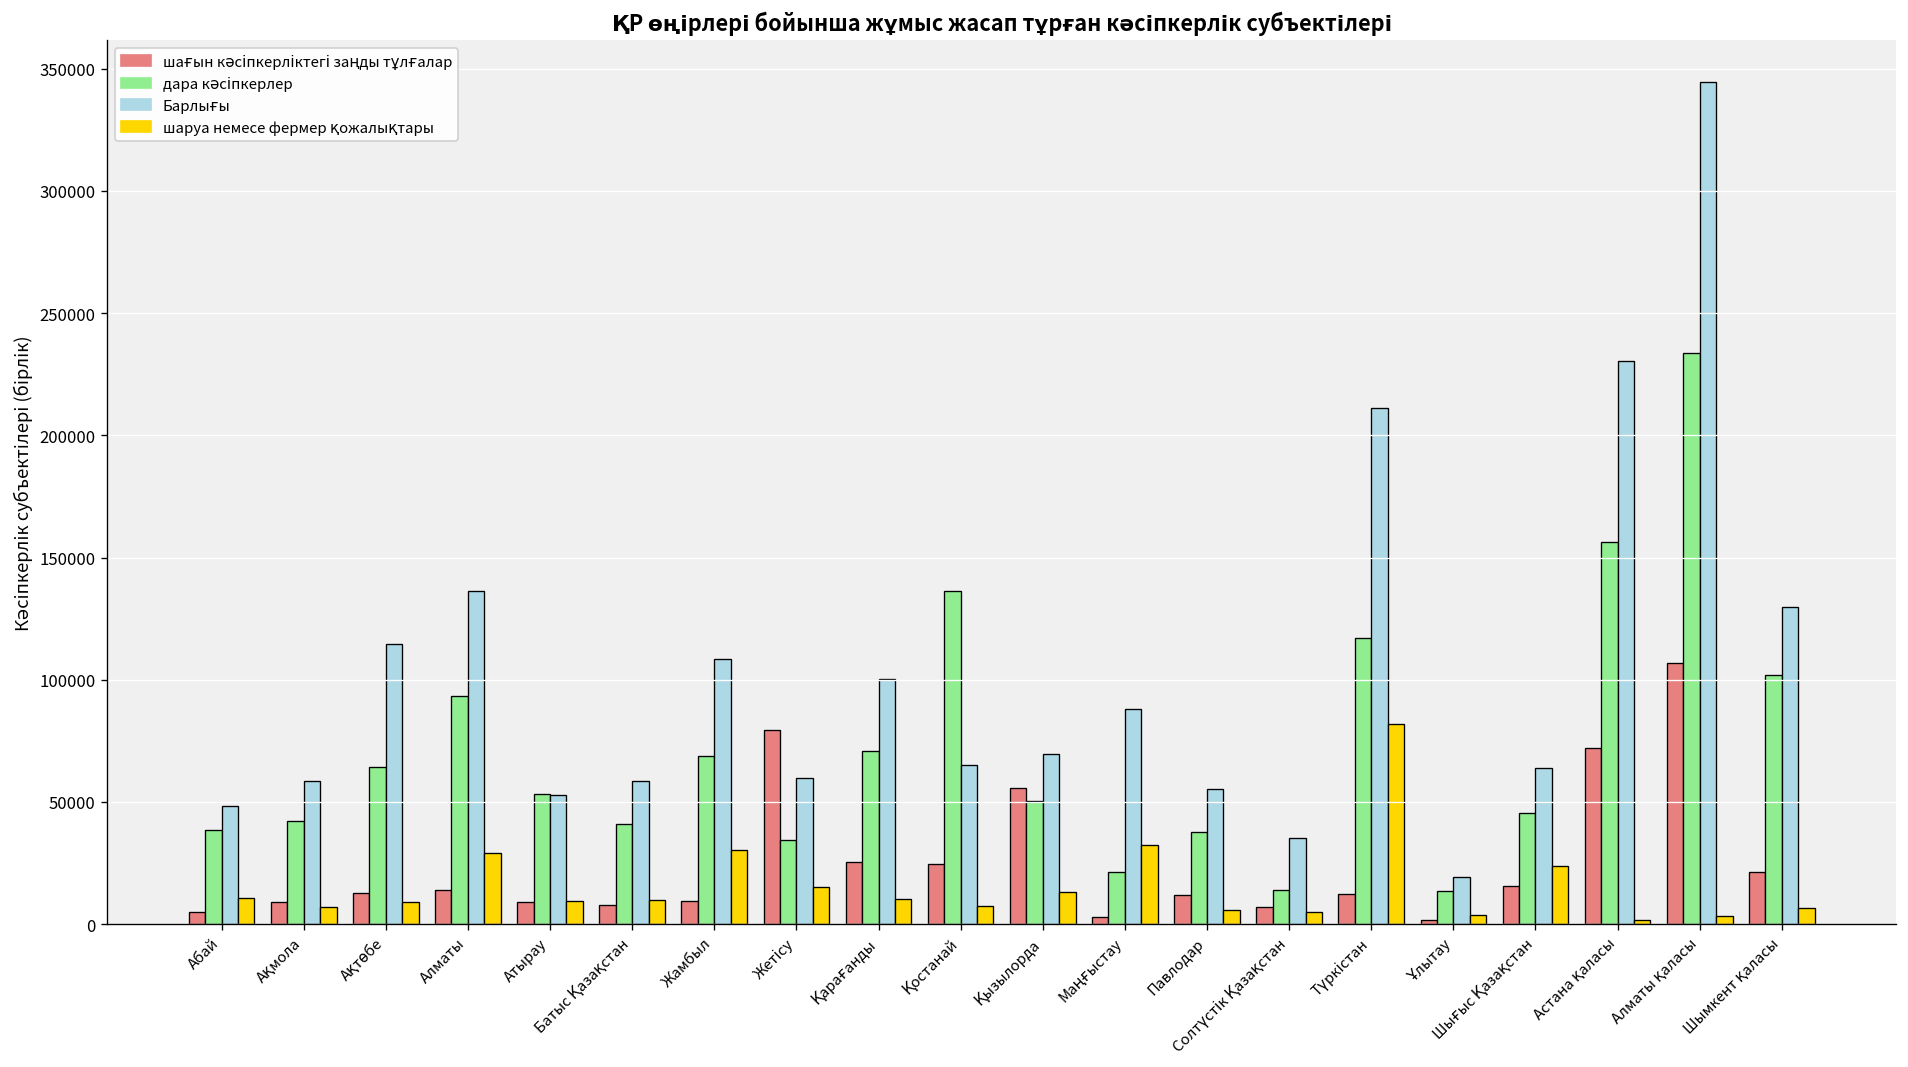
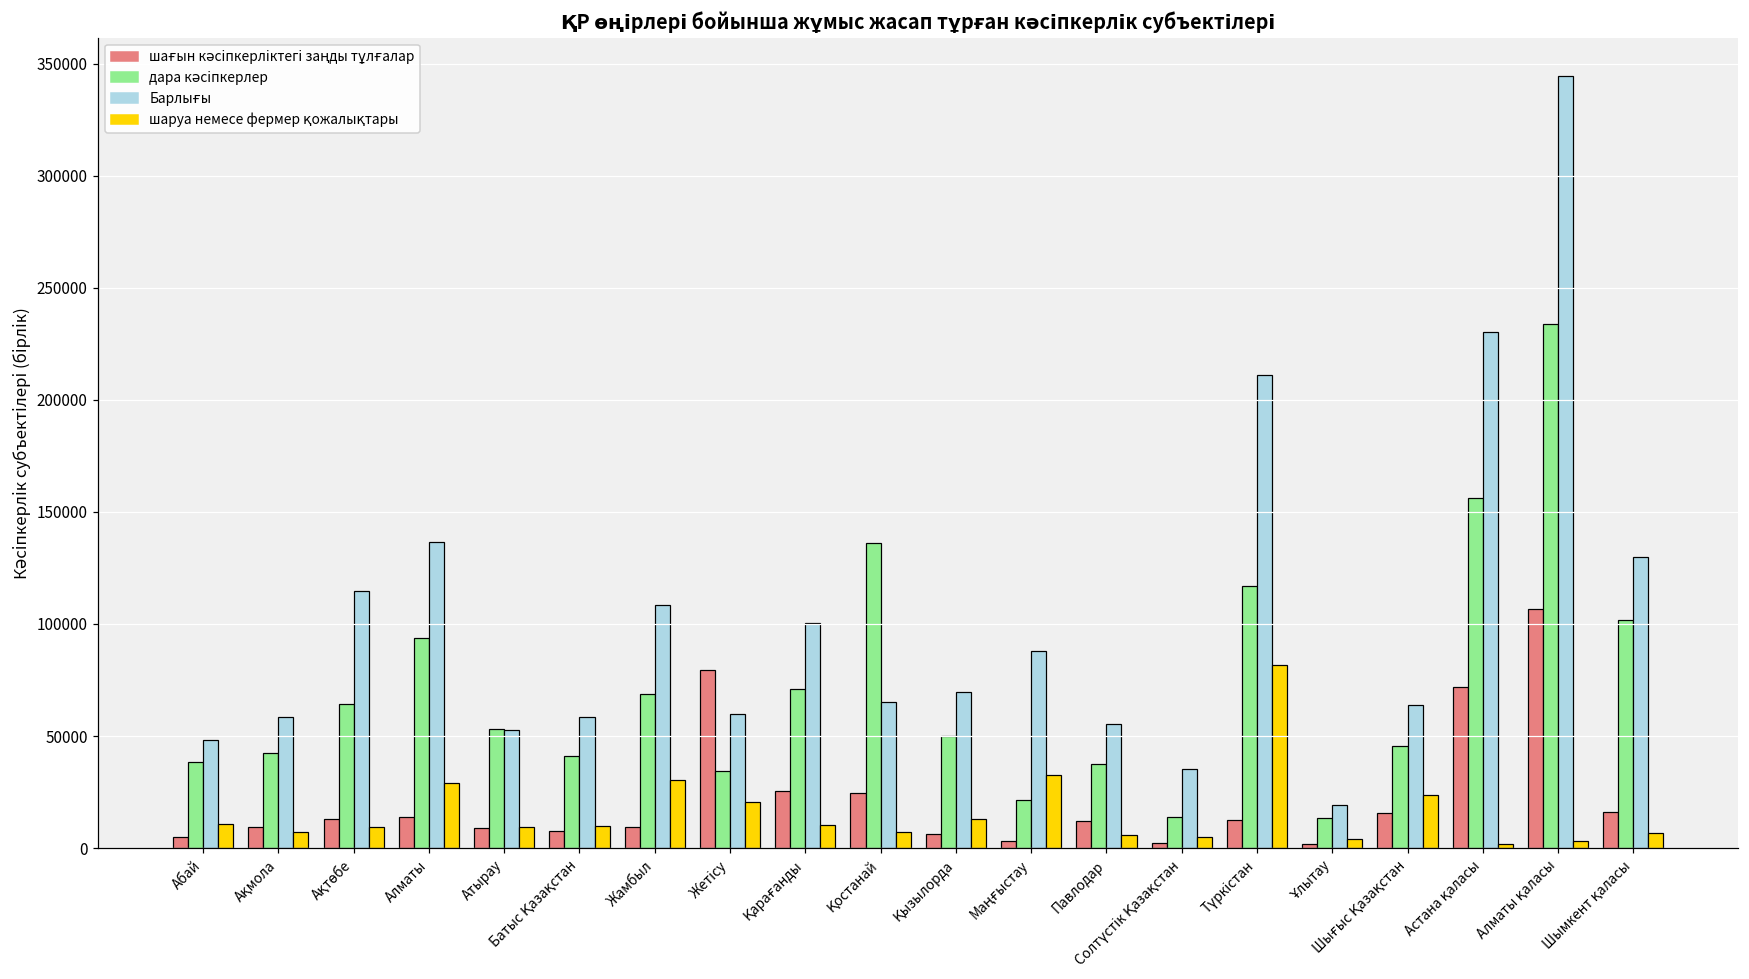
  {
    "шағын кәсіпкерліктегі заңды тұлғалар": {
      "Абай": 5000,
      "Ақмола": 9000,
      "Ақтөбе": 13000,
      "Алматы": 14000,
      "Атырау": 9000,
      "Батыс Қазақстан": 8000,
      "Жамбыл": 9000,
      "Жетісу": 79000,
      "Қарағанды": 25000,
      "Қостанай": 25000,
-     "Қызылорда": 56000,
+     "Қызылорда": 6000,
      "Маңғыстау": 3000,
      "Павлодар": 12000,
-     "Солтүстік Қазақстан": 7000,
+     "Солтүстік Қазақстан": 2000,
      "Түркістан": 12000,
      "Ұлытау": 2000,
      "Шығыс Қазақстан": 16000,
      "Астана қаласы": 72000,
      "Алматы қаласы": 107000,
-     "Шымкент қаласы": 21000
+     "Шымкент қаласы": 16000
    },
    "дара кәсіпкерлер": {
      "Абай": 38000,
      "Ақмола": 42000,
      "Ақтөбе": 64000,
      "Алматы": 94000,
      "Атырау": 53000,
      "Батыс Қазақстан": 41000,
      "Жамбыл": 69000,
      "Жетісу": 34000,
      "Қарағанды": 71000,
      "Қостанай": 136000,
      "Қызылорда": 50000,
      "Маңғыстау": 21000,
      "Павлодар": 38000,
      "Солтүстік Қазақстан": 14000,
      "Түркістан": 117000,
      "Ұлытау": 13000,
      "Шығыс Қазақстан": 46000,
      "Астана қаласы": 156000,
      "Алматы қаласы": 234000,
      "Шымкент қаласы": 102000
    },
    "Барлығы": {
      "Абай": 48000,
      "Ақмола": 58000,
      "Ақтөбе": 115000,
      "Алматы": 136000,
      "Атырау": 53000,
      "Батыс Қазақстан": 59000,
      "Жамбыл": 108000,
      "Жетісу": 60000,
      "Қарағанды": 100000,
      "Қостанай": 65000,
      "Қызылорда": 70000,
      "Маңғыстау": 88000,
      "Павлодар": 55000,
      "Солтүстік Қазақстан": 35000,
      "Түркістан": 211000,
      "Ұлытау": 19000,
      "Шығыс Қазақстан": 64000,
      "Астана қаласы": 230000,
      "Алматы қаласы": 344000,
      "Шымкент қаласы": 130000
    },
    "шаруа немесе фермер қожалықтары": {
      "Абай": 11000,
      "Ақмола": 7000,
      "Ақтөбе": 9000,
      "Алматы": 29000,
      "Атырау": 10000,
      "Батыс Қазақстан": 10000,
      "Жамбыл": 30000,
-     "Жетісу": 15000,
+     "Жетісу": 21000,
      "Қарағанды": 10000,
      "Қостанай": 7000,
      "Қызылорда": 13000,
      "Маңғыстау": 32000,
      "Павлодар": 6000,
      "Солтүстік Қазақстан": 5000,
      "Түркістан": 82000,
      "Ұлытау": 4000,
      "Шығыс Қазақстан": 24000,
      "Астана қаласы": 2000,
      "Алматы қаласы": 3000,
      "Шымкент қаласы": 7000
    }
  }
